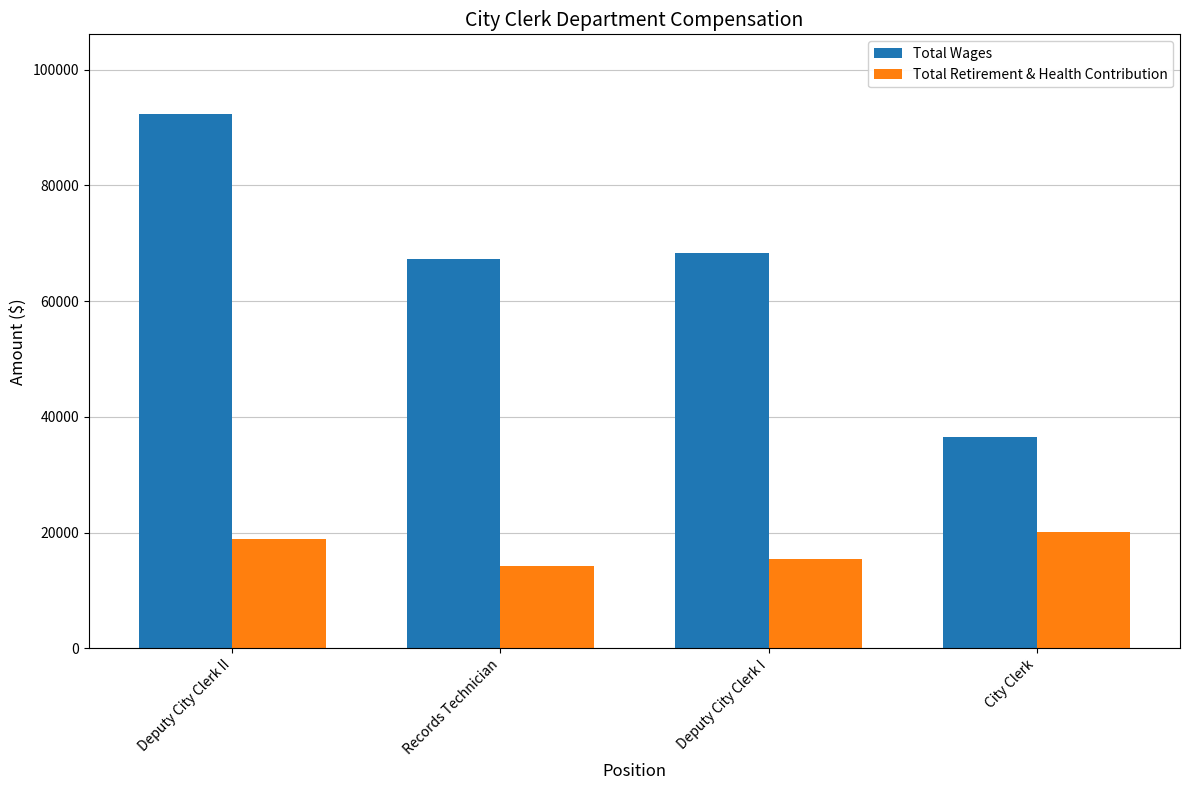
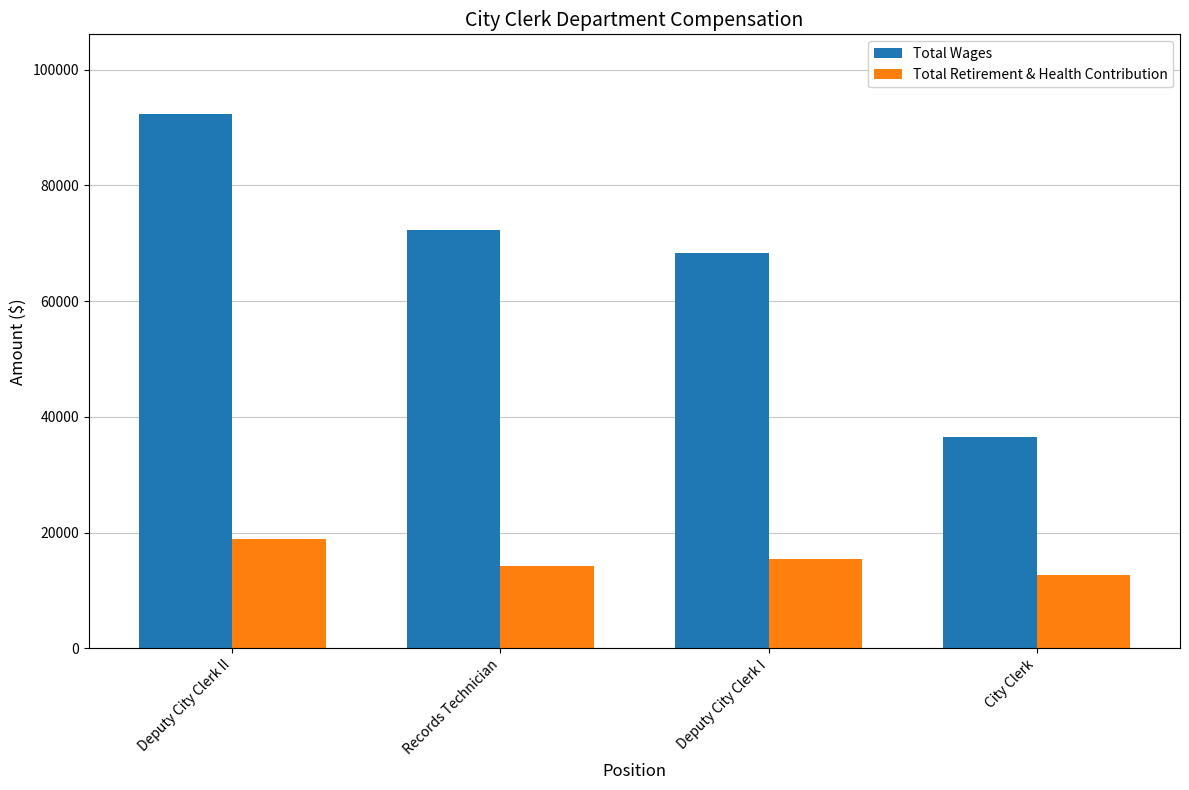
  {
    "Total Wages": {
      "Deputy City Clerk II": 92000,
-     "Records Technician": 67000,
+     "Records Technician": 72000,
      "Deputy City Clerk I": 68000,
      "City Clerk": 36000
    },
    "Total Retirement & Health Contribution": {
      "Deputy City Clerk II": 19000,
      "Records Technician": 14000,
      "Deputy City Clerk I": 15000,
-     "City Clerk": 20000
+     "City Clerk": 13000
    }
  }
